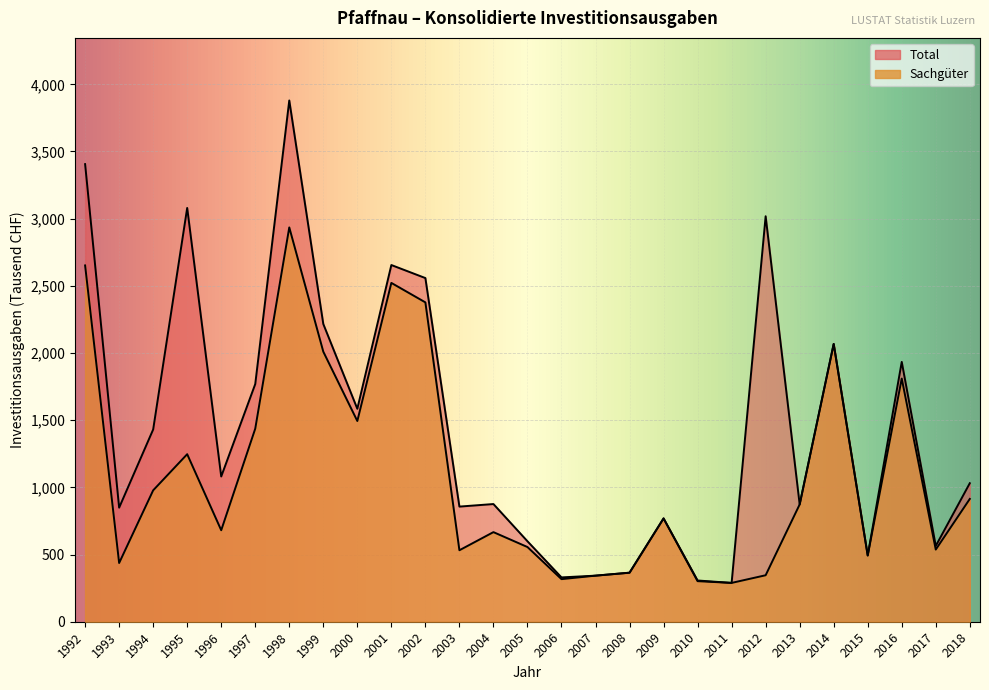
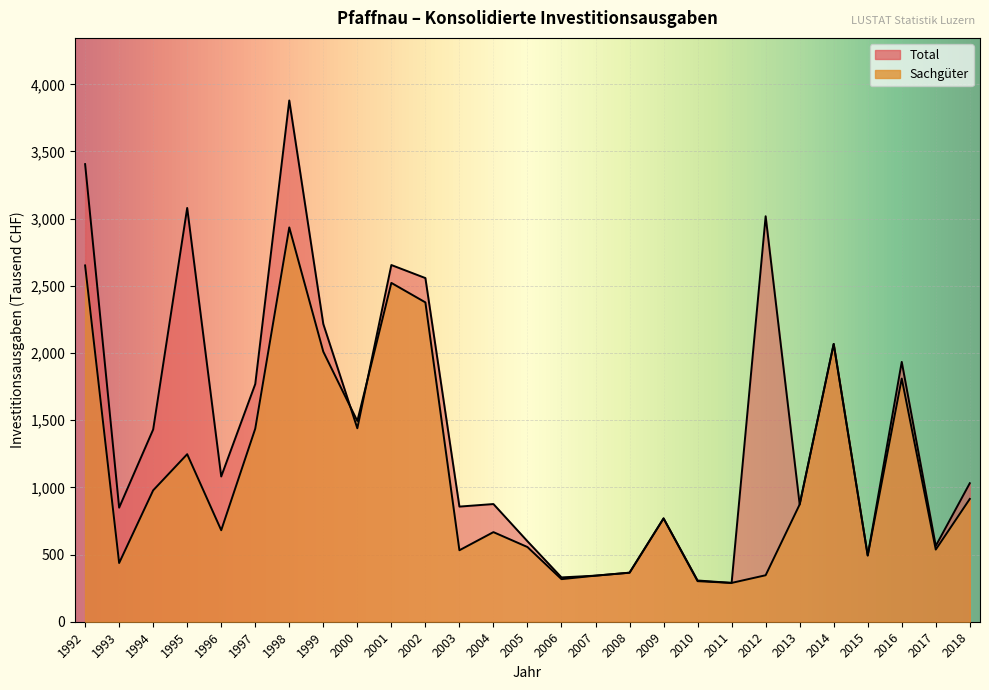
  {
    "Total": {
      "1992": "3,410",
      "1993": "850",
      "1994": "1,430",
      "1995": "3,080",
      "1996": "1,080",
      "1997": "1,770",
      "1998": "3,880",
      "1999": "2,220",
-     "2000": "1,590",
+     "2000": "1,440",
      "2001": "2,660",
      "2002": "2,560",
      "2003": "860",
      "2004": "880",
      "2005": "600",
      "2012": "3,020",
      "2016": "1,930",
      "2017": "560",
      "2018": "1,030"
    },
    "Sachgüter": {
      "1992": "2,650",
      "1993": "440",
      "1994": "980",
      "1995": "1,250",
      "1996": "680",
      "1997": "1,440",
      "1998": "2,940",
      "1999": "2,010",
      "2000": "1,490",
      "2001": "2,520",
      "2002": "2,380",
      "2003": "530",
      "2004": "670",
      "2005": "560",
      "2012": "350",
      "2016": "1,810",
      "2017": "540",
      "2018": "910"
    }
  }
